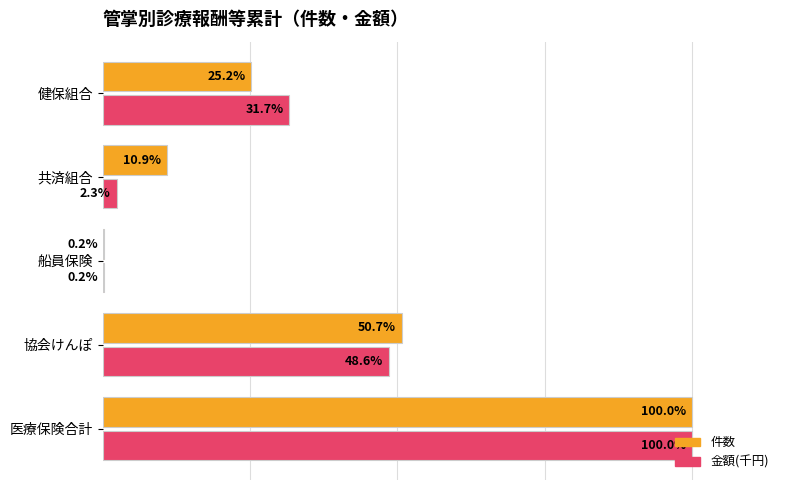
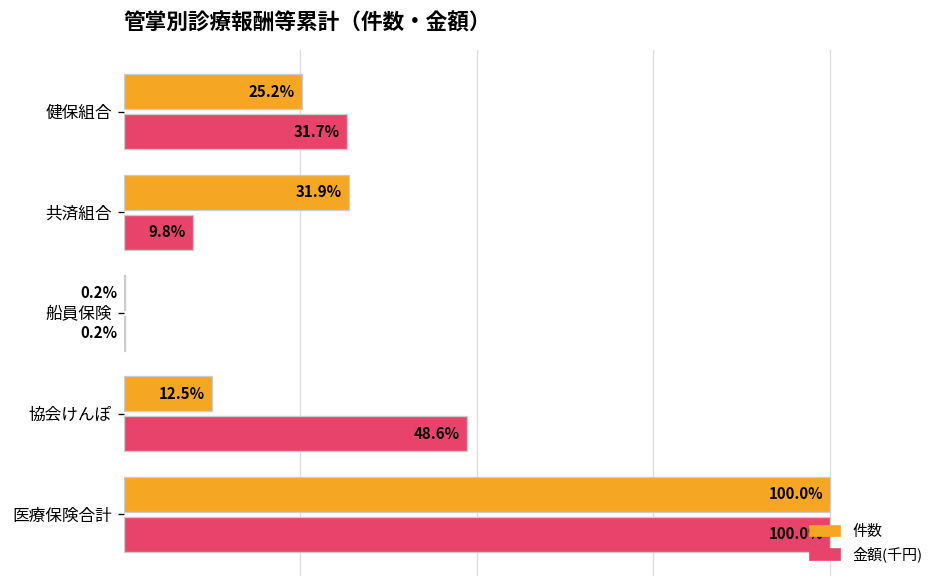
  {
    "件数": {
      "健保組合": "25.2%",
-     "共済組合": "10.9%",
+     "共済組合": "31.9%",
      "船員保険": "0.2%",
-     "協会けんぽ": "50.7%",
+     "協会けんぽ": "12.5%",
      "医療保険合計": "100.0%"
    },
    "金額(千円)": {
      "健保組合": "31.7%",
-     "共済組合": "2.3%",
+     "共済組合": "9.8%",
      "船員保険": "0.2%",
      "協会けんぽ": "48.6%",
      "医療保険合計": "100.0%"
    }
  }
